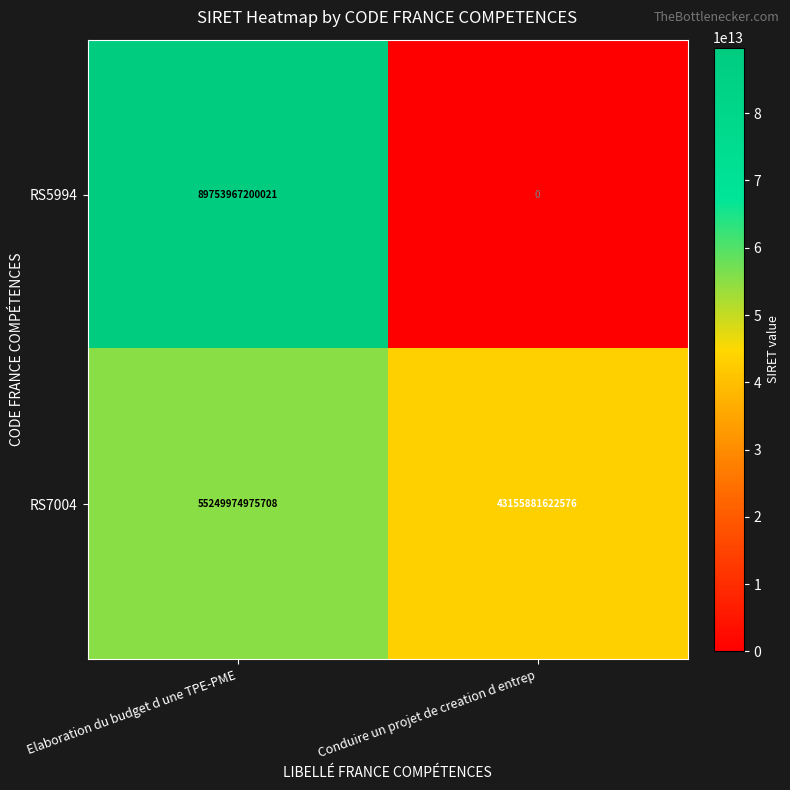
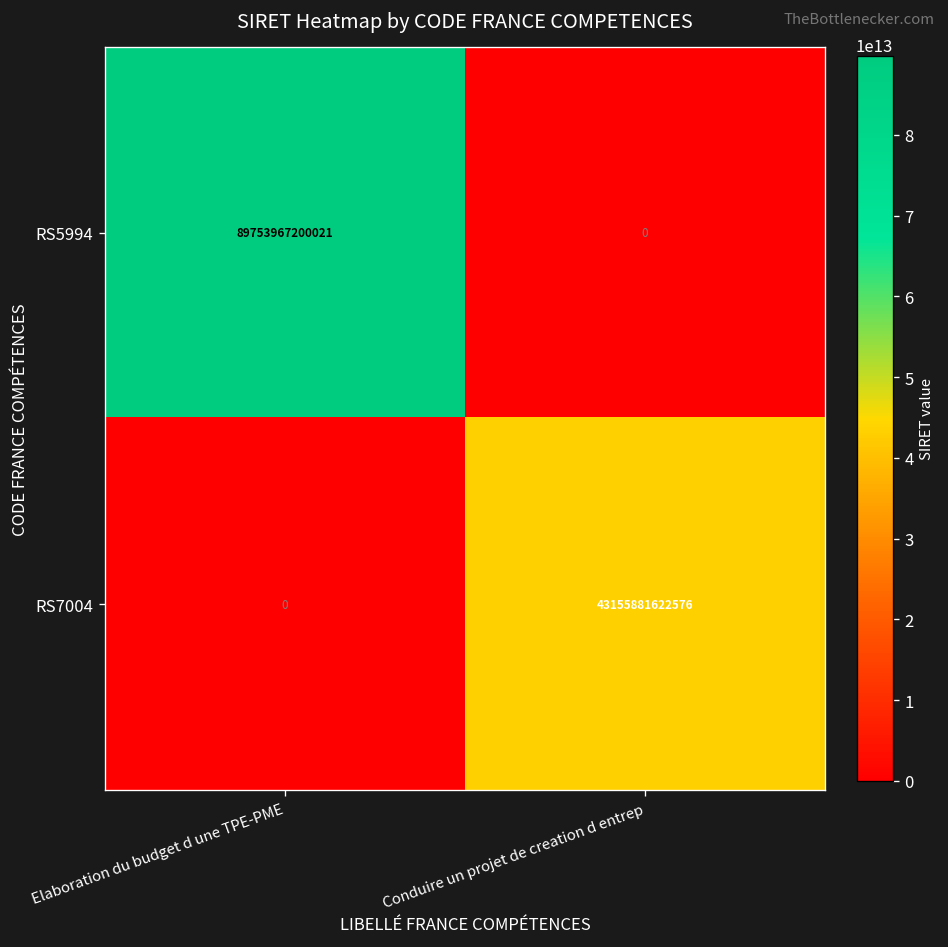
  {
    "RS5994": {
      "Elaboration du budget d une TPE-PME": 89753967200021,
      "Conduire un projet de creation d entrep": 0
    },
    "RS7004": {
-     "Elaboration du budget d une TPE-PME": 55249974975708,
+     "Elaboration du budget d une TPE-PME": 0,
      "Conduire un projet de creation d entrep": 43155881622576
    }
  }
